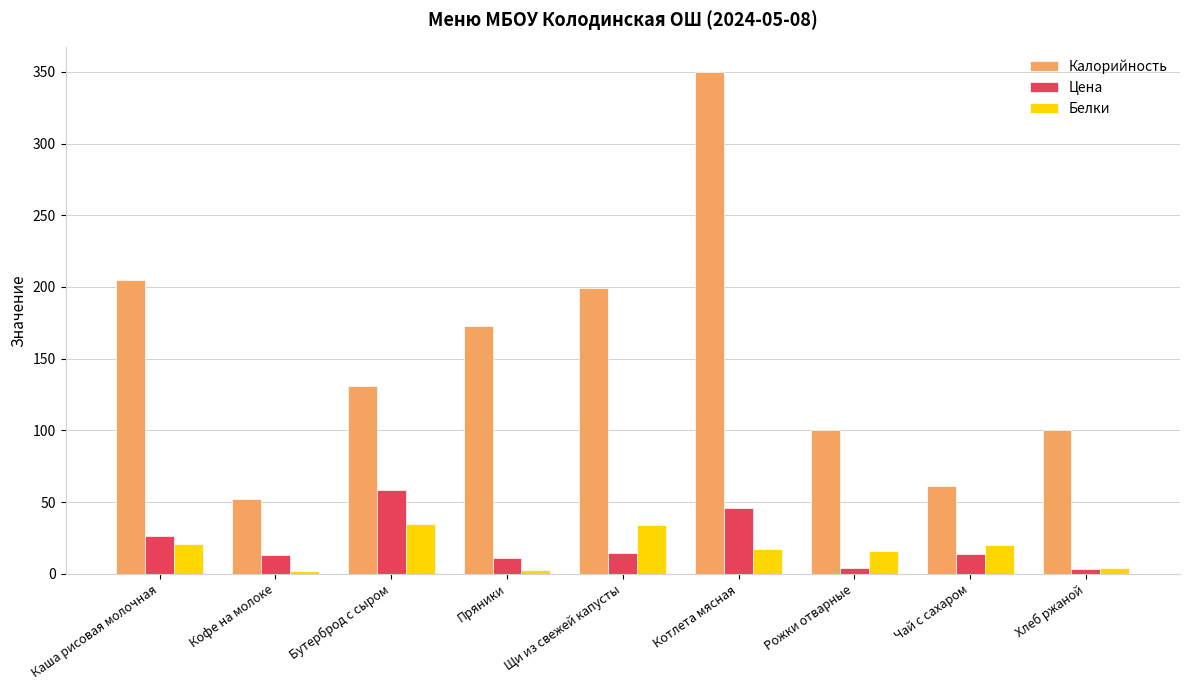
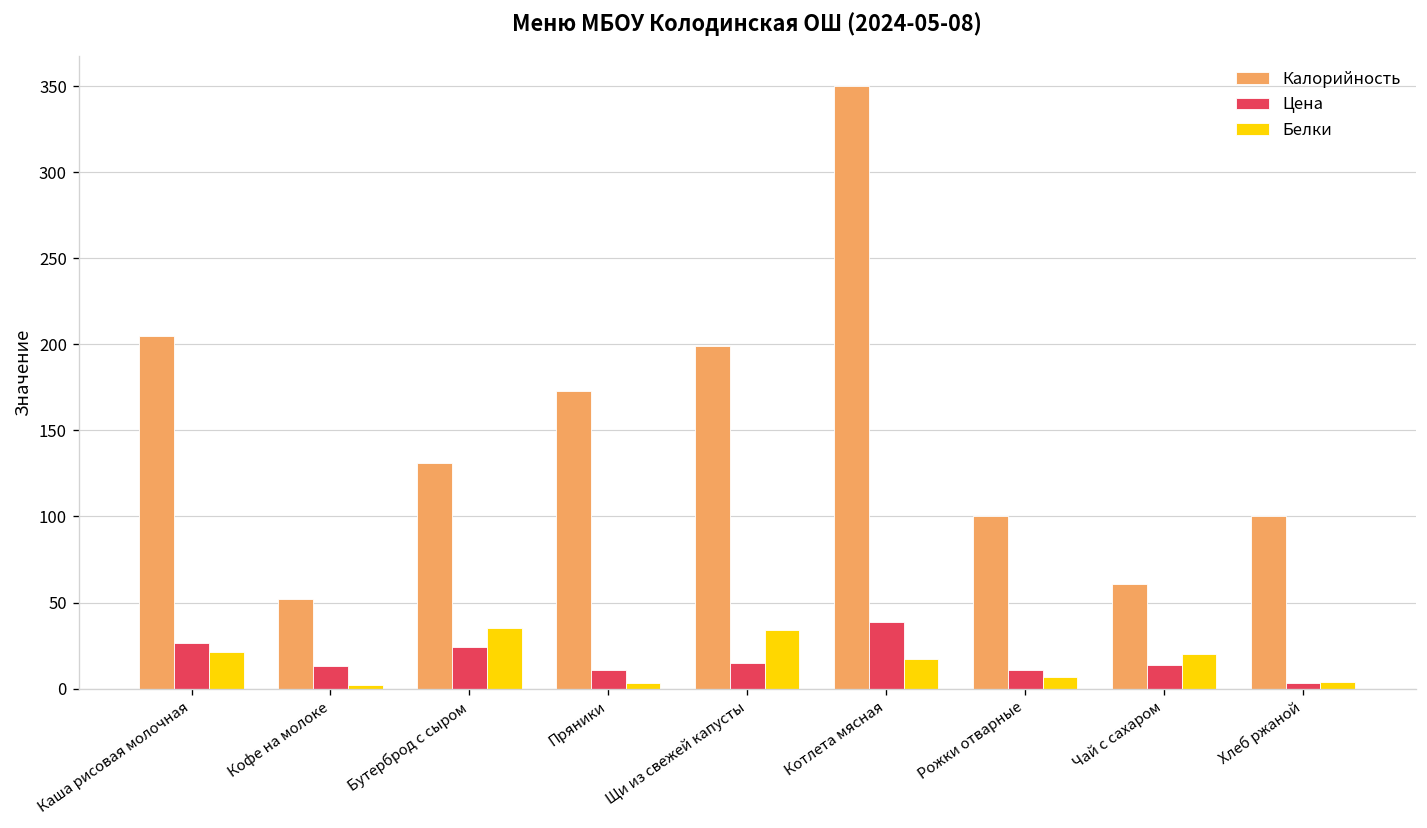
  {
    "Калорийность": {
      "Каша рисовая молочная": 205,
      "Кофе на молоке": 52,
      "Бутерброд с сыром": 131,
      "Пряники": 173,
      "Щи из свежей капусты": 199,
      "Котлета мясная": 350,
      "Рожки отварные": 100,
      "Чай с сахаром": 61,
      "Хлеб ржаной": 100
    },
    "Цена": {
      "Каша рисовая молочная": 26,
      "Кофе на молоке": 13,
-     "Бутерброд с сыром": 59,
+     "Бутерброд с сыром": 24,
      "Пряники": 11,
      "Щи из свежей капусты": 15,
-     "Котлета мясная": 46,
-     "Рожки отварные": 4,
+     "Котлета мясная": 39,
+     "Рожки отварные": 11,
      "Чай с сахаром": 14,
      "Хлеб ржаной": 3
    },
    "Белки": {
      "Каша рисовая молочная": 21,
      "Кофе на молоке": 2,
      "Бутерброд с сыром": 35,
      "Пряники": 3,
      "Щи из свежей капусты": 34,
      "Котлета мясная": 17,
-     "Рожки отварные": 16,
+     "Рожки отварные": 7,
      "Чай с сахаром": 20,
      "Хлеб ржаной": 4
    }
  }
